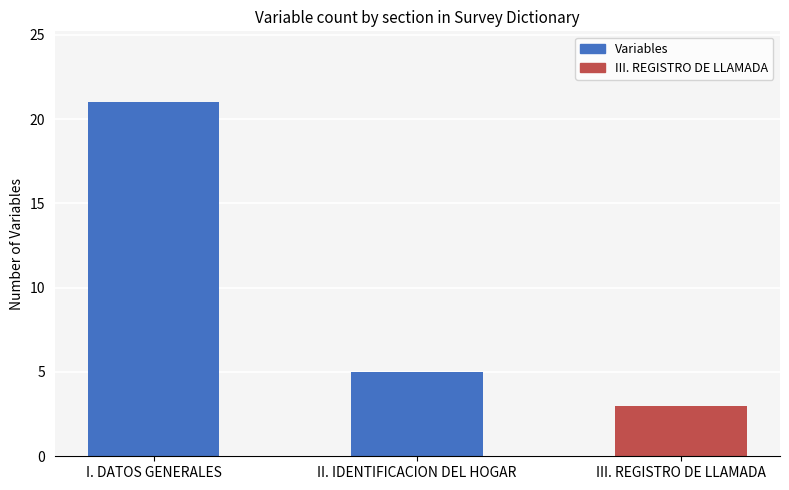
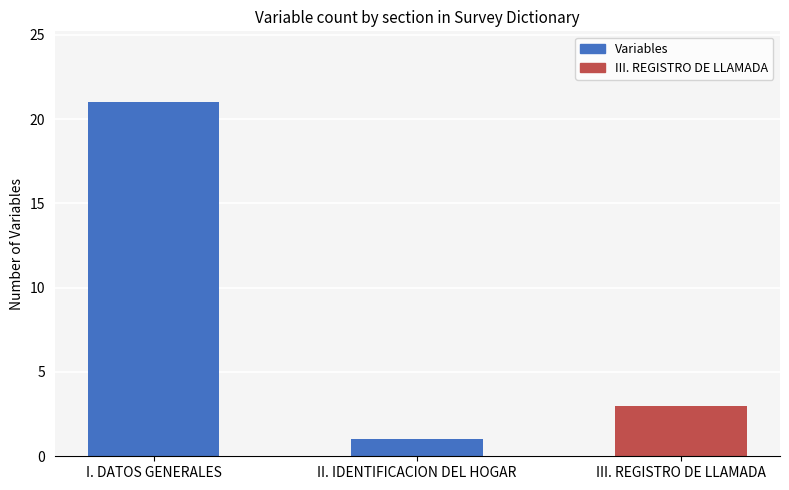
  {
    "I. DATOS GENERALES": 21,
-   "II. IDENTIFICACION DEL HOGAR": 5,
+   "II. IDENTIFICACION DEL HOGAR": 1,
    "III. REGISTRO DE LLAMADA": 3
  }
